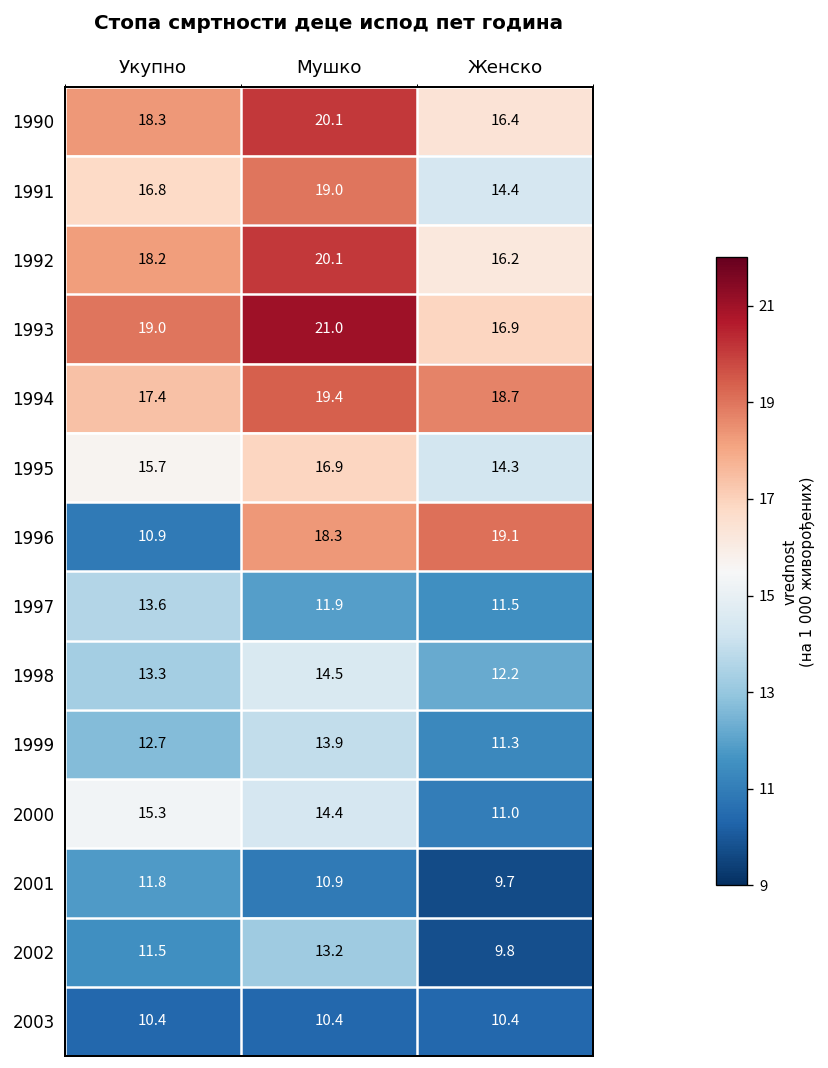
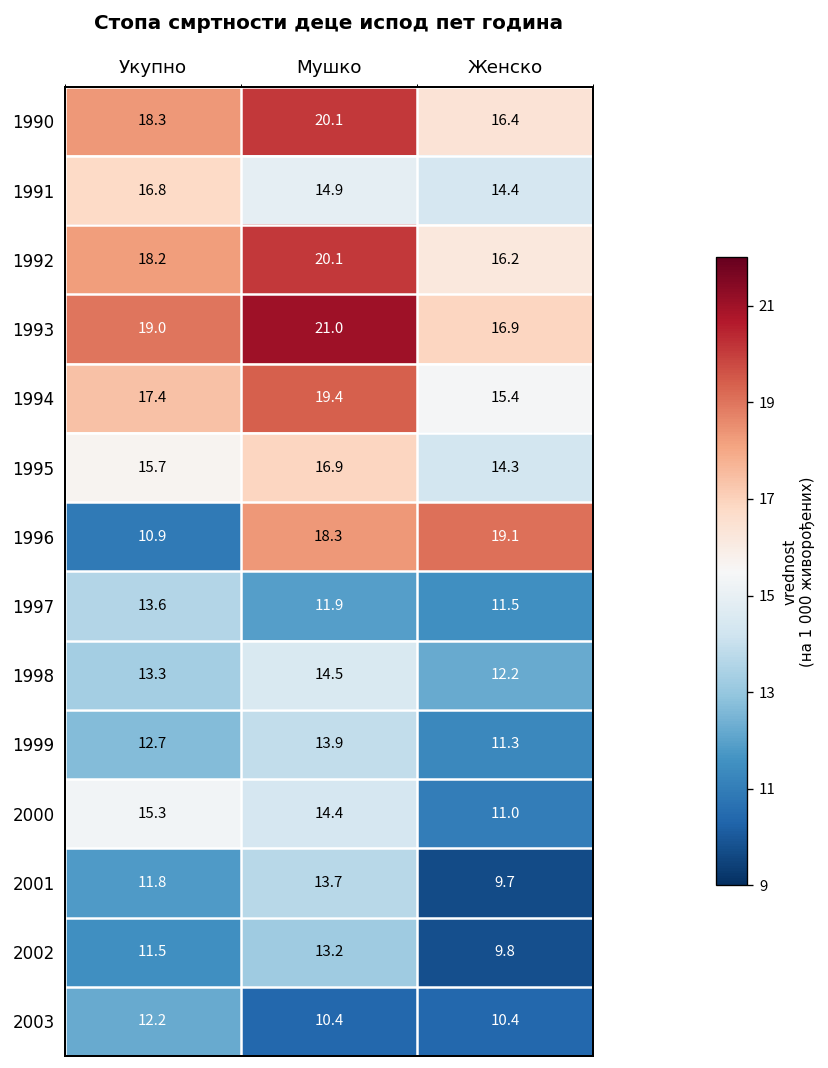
  {
    "1990": {
      "Укупно": 18.3,
      "Мушко": 20.1,
      "Женско": 16.4
    },
    "1991": {
      "Укупно": 16.8,
-     "Мушко": 19.0,
+     "Мушко": 14.9,
      "Женско": 14.4
    },
    "1992": {
      "Укупно": 18.2,
      "Мушко": 20.1,
      "Женско": 16.2
    },
    "1993": {
      "Укупно": 19.0,
      "Мушко": 21.0,
      "Женско": 16.9
    },
    "1994": {
      "Укупно": 17.4,
      "Мушко": 19.4,
-     "Женско": 18.7
+     "Женско": 15.4
    },
    "1995": {
      "Укупно": 15.7,
      "Мушко": 16.9,
      "Женско": 14.3
    },
    "1996": {
      "Укупно": 10.9,
      "Мушко": 18.3,
      "Женско": 19.1
    },
    "1997": {
      "Укупно": 13.6,
      "Мушко": 11.9,
      "Женско": 11.5
    },
    "1998": {
      "Укупно": 13.3,
      "Мушко": 14.5,
      "Женско": 12.2
    },
    "1999": {
      "Укупно": 12.7,
      "Мушко": 13.9,
      "Женско": 11.3
    },
    "2000": {
      "Укупно": 15.3,
      "Мушко": 14.4,
      "Женско": 11.0
    },
    "2001": {
      "Укупно": 11.8,
-     "Мушко": 10.9,
+     "Мушко": 13.7,
      "Женско": 9.7
    },
    "2002": {
      "Укупно": 11.5,
      "Мушко": 13.2,
      "Женско": 9.8
    },
    "2003": {
-     "Укупно": 10.4,
+     "Укупно": 12.2,
      "Мушко": 10.4,
      "Женско": 10.4
    }
  }
